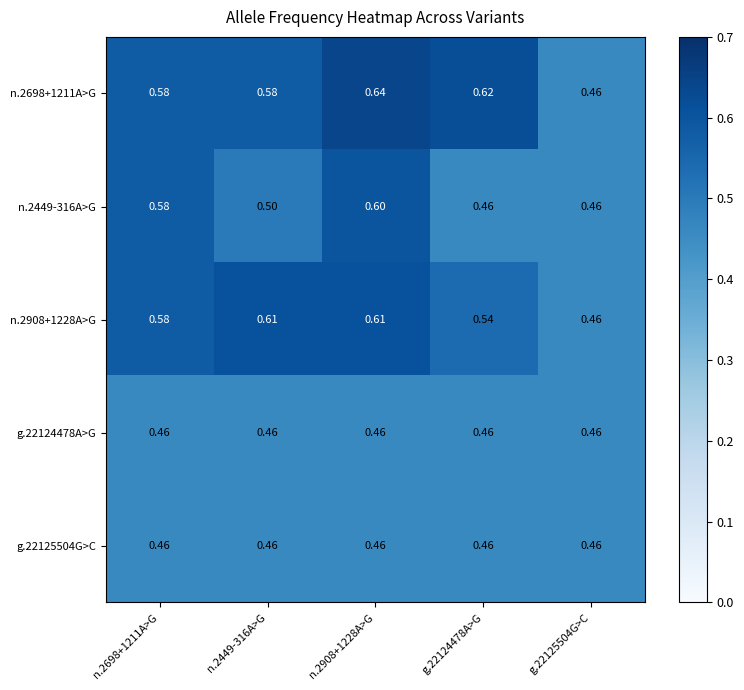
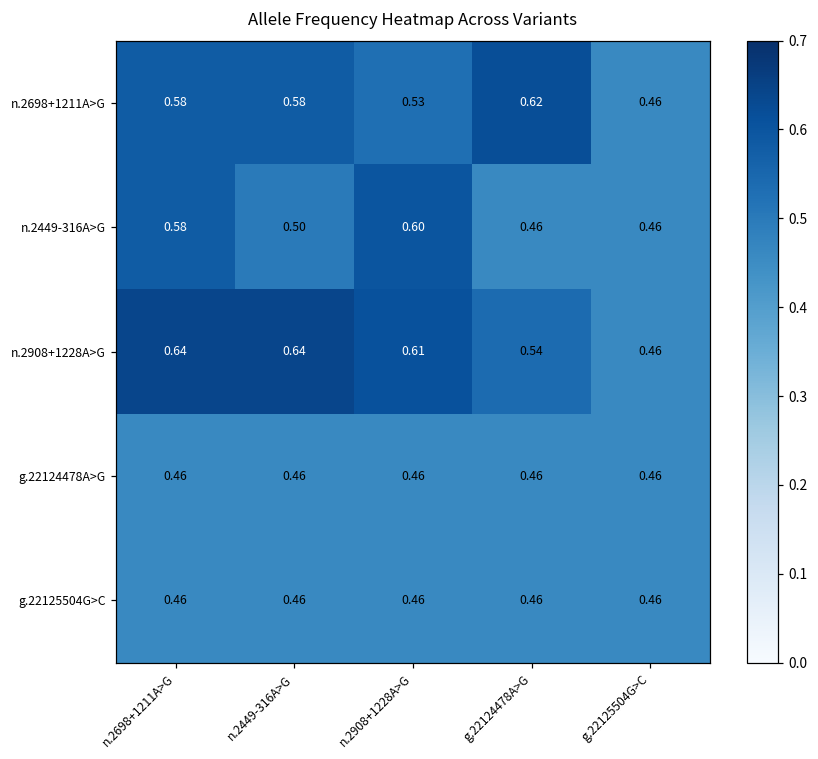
  {
    "n.2698+1211A>G": {
      "n.2698+1211A>G": 0.58,
      "n.2449-316A>G": 0.58,
-     "n.2908+1228A>G": 0.64,
+     "n.2908+1228A>G": 0.53,
      "g.22124478A>G": 0.62,
      "g.22125504G>C": 0.46
    },
    "n.2449-316A>G": {
      "n.2698+1211A>G": 0.58,
      "n.2449-316A>G": 0.50,
      "n.2908+1228A>G": 0.60,
      "g.22124478A>G": 0.46,
      "g.22125504G>C": 0.46
    },
    "n.2908+1228A>G": {
-     "n.2698+1211A>G": 0.58,
-     "n.2449-316A>G": 0.61,
+     "n.2698+1211A>G": 0.64,
+     "n.2449-316A>G": 0.64,
      "n.2908+1228A>G": 0.61,
      "g.22124478A>G": 0.54,
      "g.22125504G>C": 0.46
    },
    "g.22124478A>G": {
      "n.2698+1211A>G": 0.46,
      "n.2449-316A>G": 0.46,
      "n.2908+1228A>G": 0.46,
      "g.22124478A>G": 0.46,
      "g.22125504G>C": 0.46
    },
    "g.22125504G>C": {
      "n.2698+1211A>G": 0.46,
      "n.2449-316A>G": 0.46,
      "n.2908+1228A>G": 0.46,
      "g.22124478A>G": 0.46,
      "g.22125504G>C": 0.46
    }
  }
